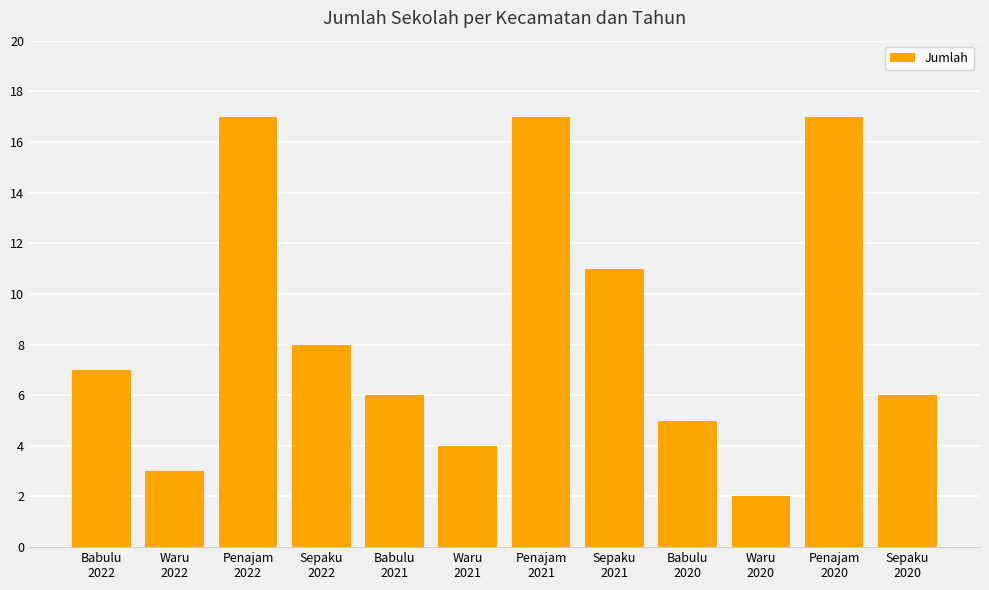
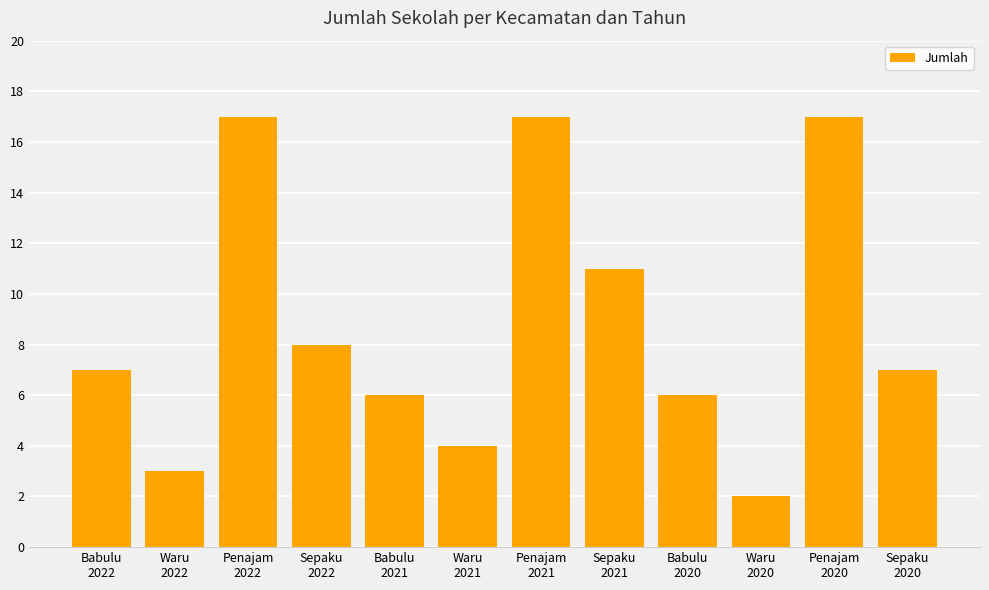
  {
    "Babulu 2022": 7,
    "Waru 2022": 3,
    "Penajam 2022": 17,
    "Sepaku 2022": 8,
    "Babulu 2021": 6,
    "Waru 2021": 4,
    "Penajam 2021": 17,
    "Sepaku 2021": 11,
-   "Babulu 2020": 5,
+   "Babulu 2020": 6,
    "Waru 2020": 2,
    "Penajam 2020": 17,
-   "Sepaku 2020": 6
+   "Sepaku 2020": 7
  }
